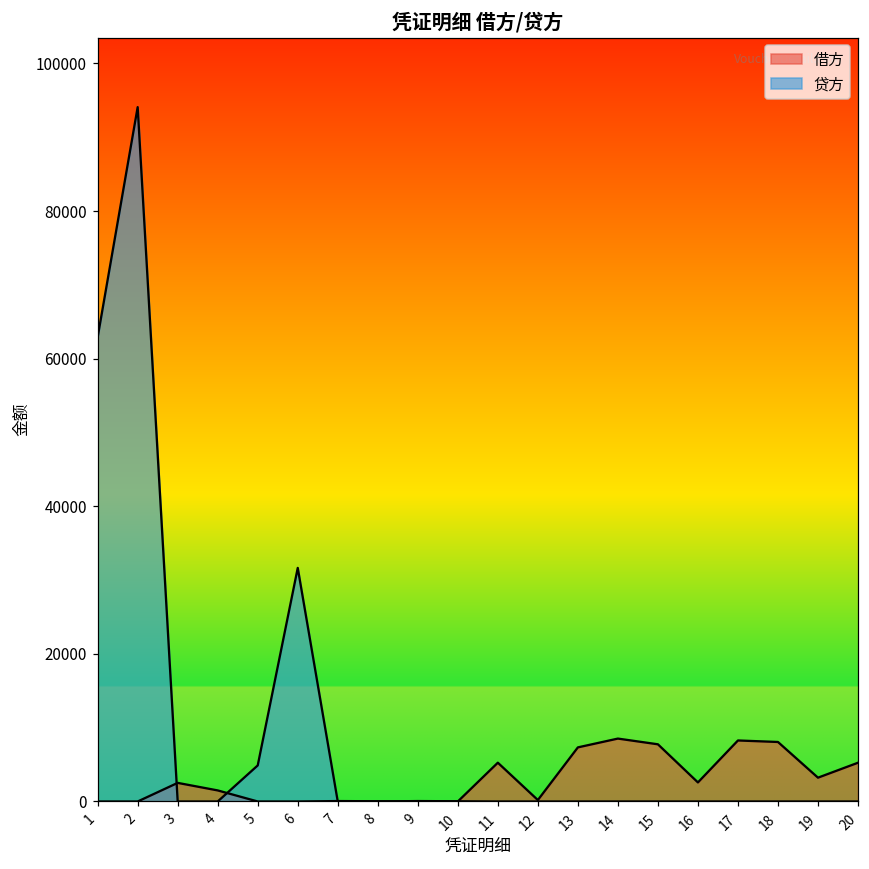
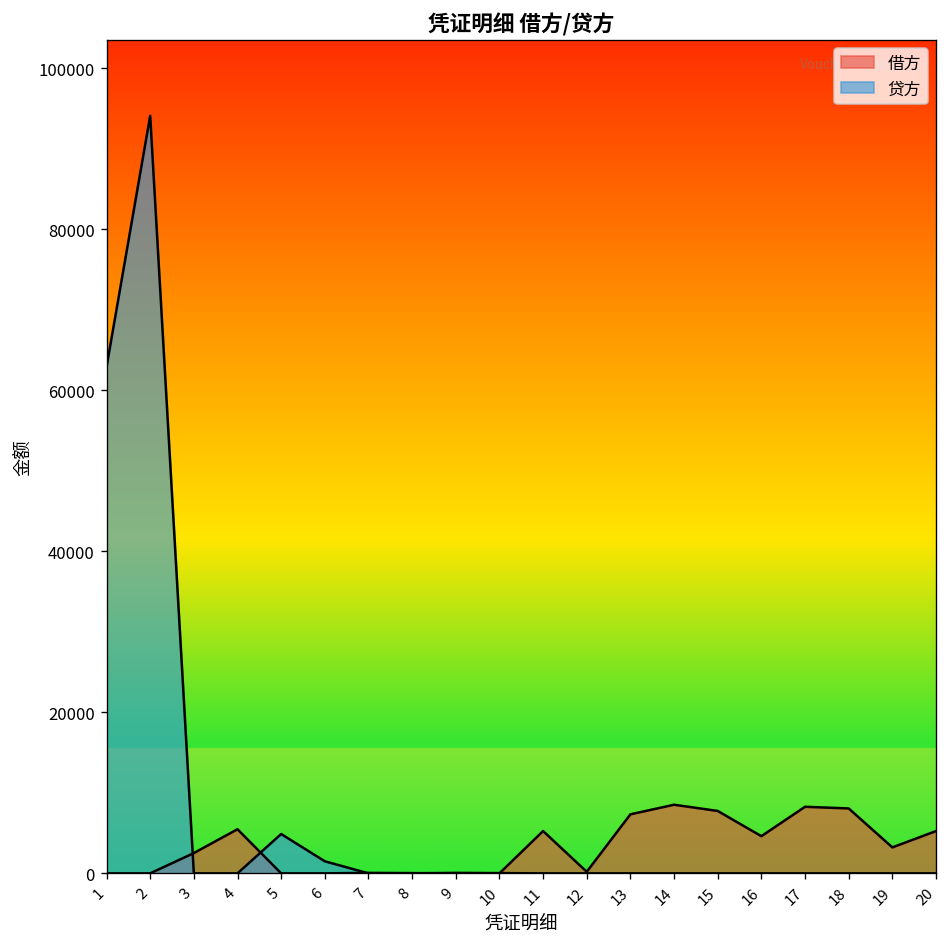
  {
    "借方": {
      "1": 0,
      "2": 0,
      "3": 3000,
-     "4": 2000,
+     "4": 5000,
      "5": 0,
      "6": 0,
      "11": 5000,
      "13": 7000,
      "14": 9000,
      "15": 8000,
-     "16": 3000,
+     "16": 5000,
      "17": 8000,
      "18": 8000,
      "19": 3000,
      "20": 5000
    },
    "贷方": {
      "1": 63000,
      "2": 94000,
      "3": 0,
      "4": 0,
      "5": 5000,
-     "6": 32000,
+     "6": 2000,
      "11": 0,
      "13": 0,
      "14": 0,
      "15": 0,
      "16": 0,
      "17": 0,
      "18": 0,
      "19": 0,
      "20": 0
    }
  }
